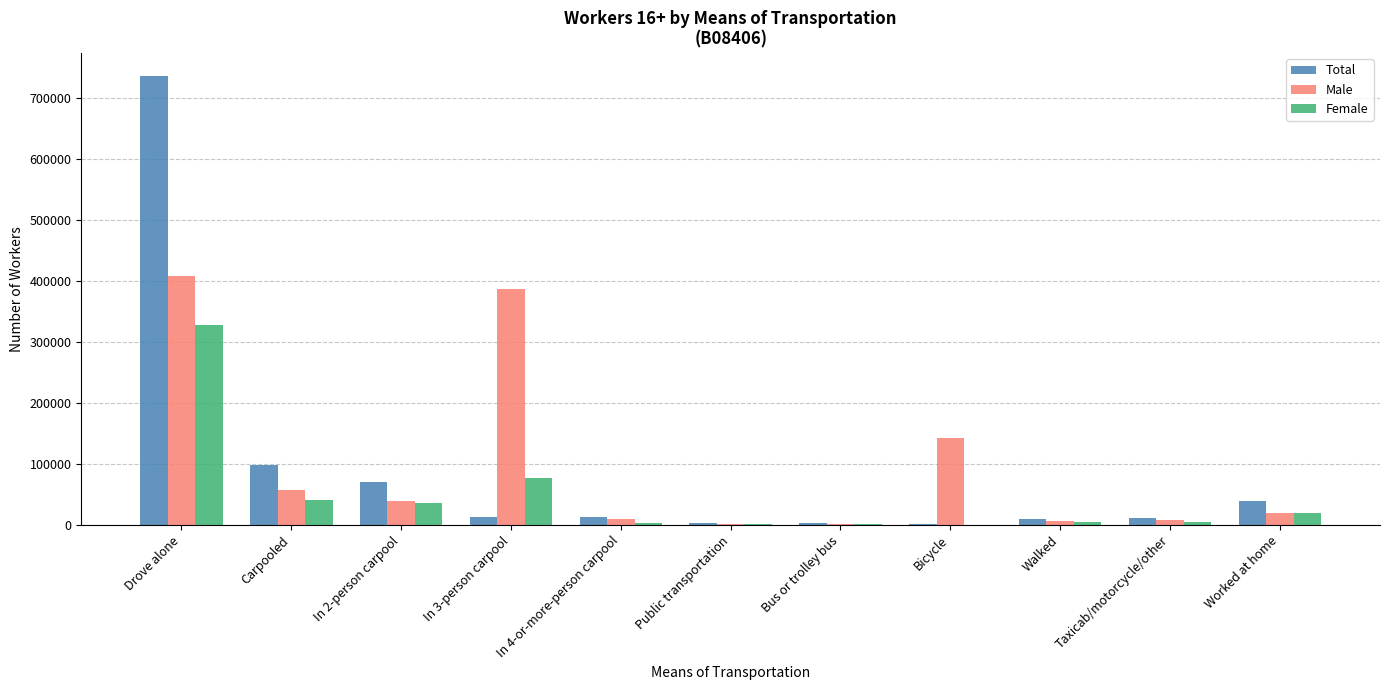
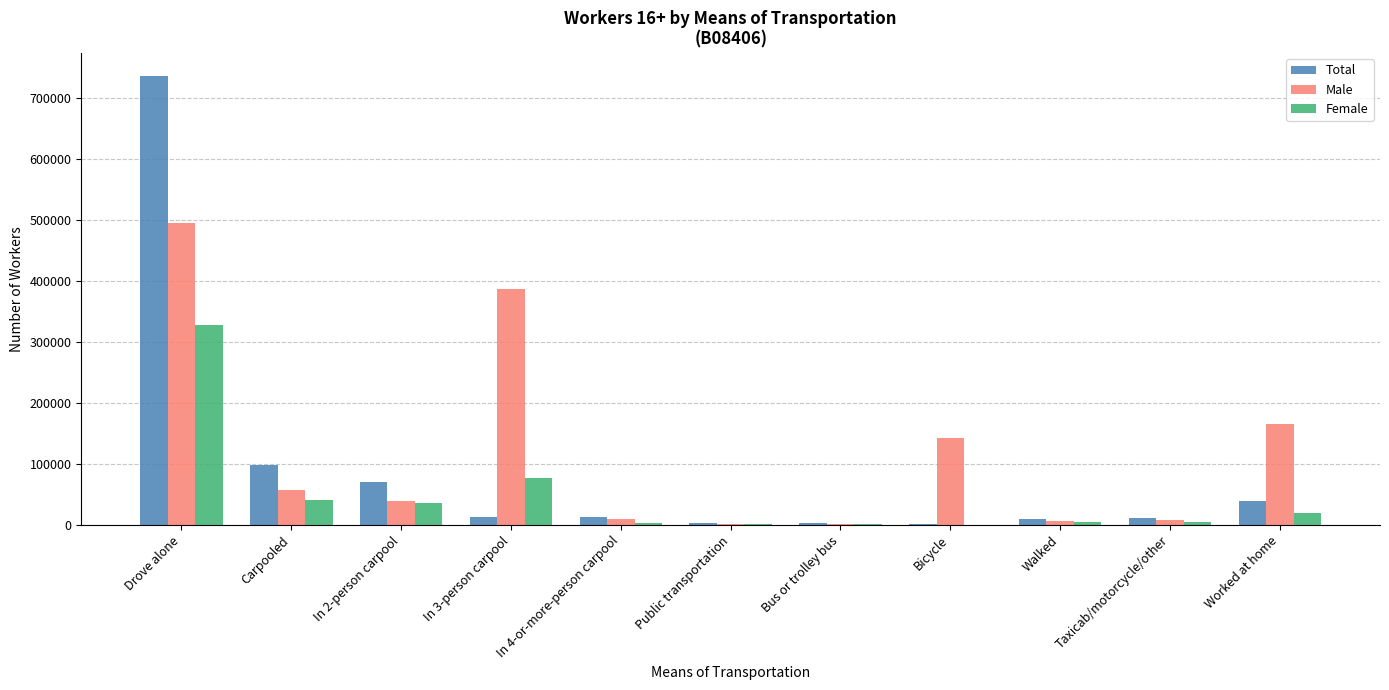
  {
    "Total": {
      "Drove alone": 740000,
      "Carpooled": 100000,
      "In 2-person carpool": 70000,
      "In 3-person carpool": 10000,
      "In 4-or-more-person carpool": 10000,
      "Walked": 10000,
      "Taxicab/motorcycle/other": 10000,
      "Worked at home": 40000
    },
    "Male": {
-     "Drove alone": 410000,
+     "Drove alone": 490000,
      "Carpooled": 60000,
      "In 2-person carpool": 40000,
      "In 3-person carpool": 390000,
      "In 4-or-more-person carpool": 10000,
      "Bicycle": 140000,
      "Walked": 10000,
      "Taxicab/motorcycle/other": 10000,
-     "Worked at home": 20000
+     "Worked at home": 160000
    },
    "Female": {
      "Drove alone": 330000,
      "Carpooled": 40000,
      "In 2-person carpool": 40000,
      "In 3-person carpool": 80000,
      "Walked": 0,
      "Taxicab/motorcycle/other": 0,
      "Worked at home": 20000
    }
  }
